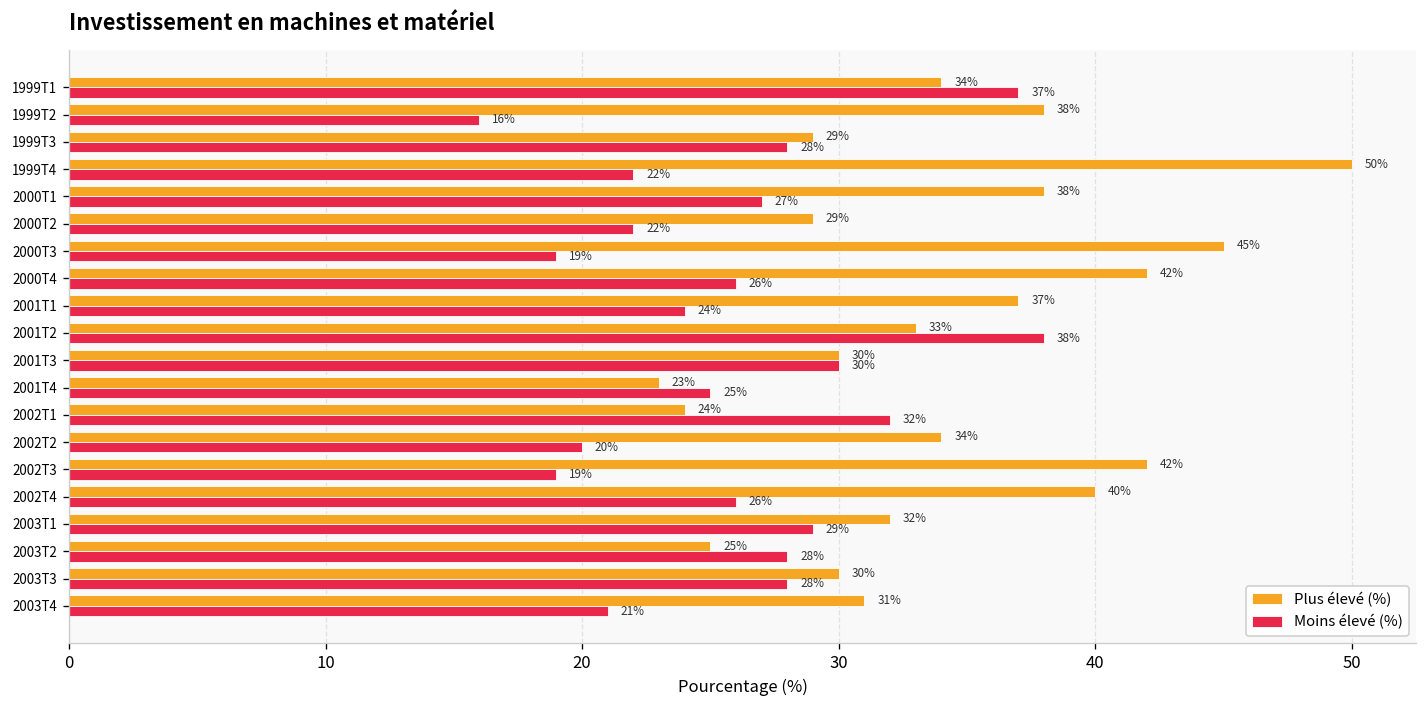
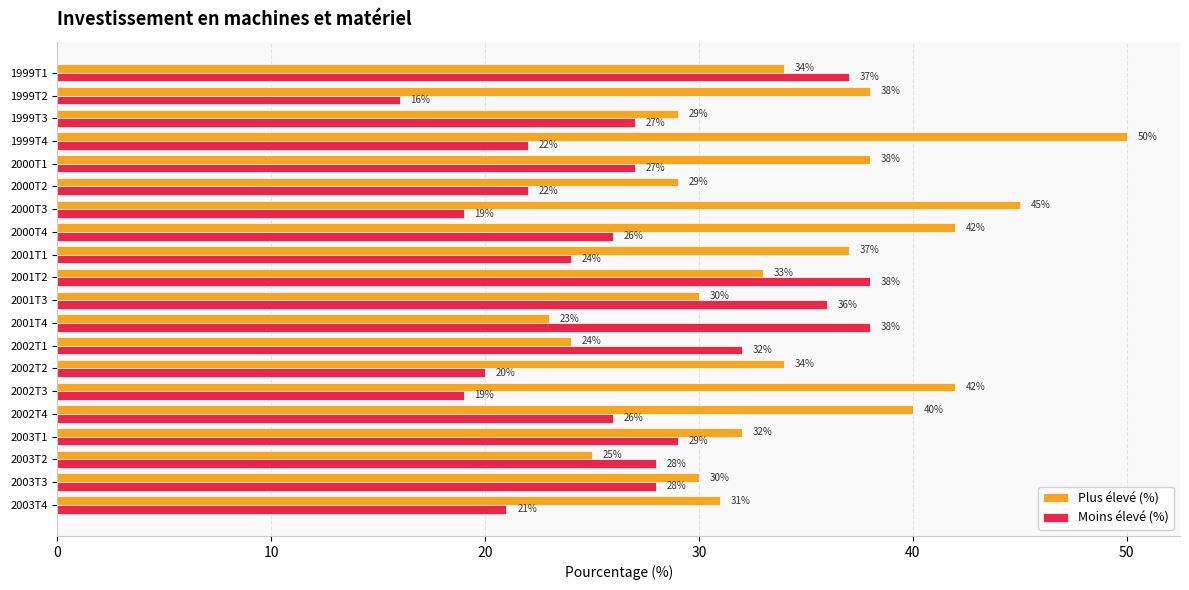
  {
    "Plus élevé (%)": {
      "1999T1": "34%",
      "1999T2": "38%",
      "1999T3": "29%",
      "1999T4": "50%",
      "2000T1": "38%",
      "2000T2": "29%",
      "2000T3": "45%",
      "2000T4": "42%",
      "2001T1": "37%",
      "2001T2": "33%",
      "2001T3": "30%",
      "2001T4": "23%",
      "2002T1": "24%",
      "2002T2": "34%",
      "2002T3": "42%",
      "2002T4": "40%",
      "2003T1": "32%",
      "2003T2": "25%",
      "2003T3": "30%",
      "2003T4": "31%"
    },
    "Moins élevé (%)": {
      "1999T1": "37%",
      "1999T2": "16%",
-     "1999T3": "28%",
+     "1999T3": "27%",
      "1999T4": "22%",
      "2000T1": "27%",
      "2000T2": "22%",
      "2000T3": "19%",
      "2000T4": "26%",
      "2001T1": "24%",
      "2001T2": "38%",
-     "2001T3": "30%",
-     "2001T4": "25%",
+     "2001T3": "36%",
+     "2001T4": "38%",
      "2002T1": "32%",
      "2002T2": "20%",
      "2002T3": "19%",
      "2002T4": "26%",
      "2003T1": "29%",
      "2003T2": "28%",
      "2003T3": "28%",
      "2003T4": "21%"
    }
  }
